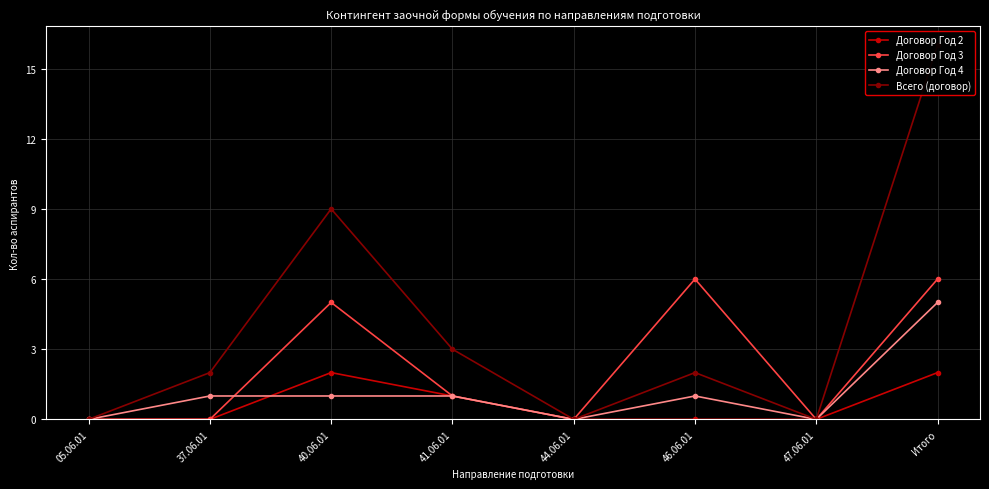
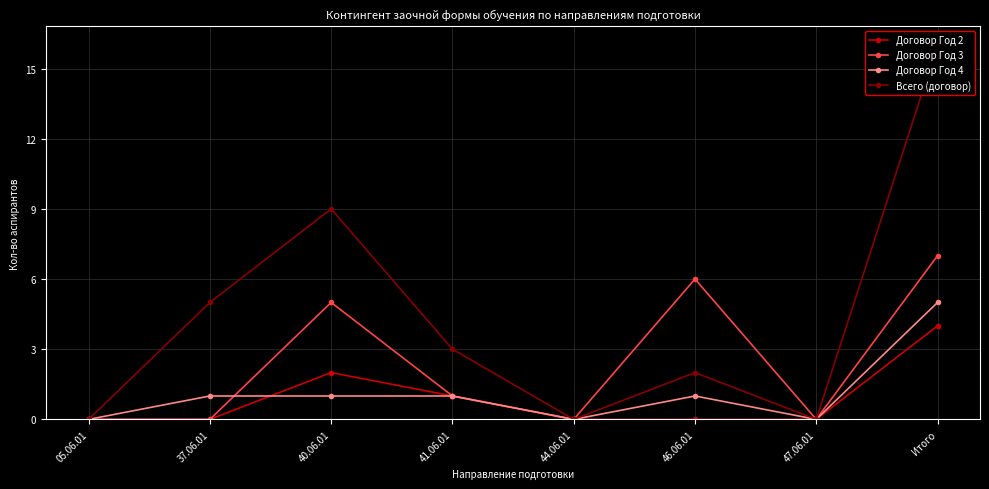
  {
    "Договор Год 2": {
      "40.06.01": 2,
      "46.06.01": 0,
-     "Итого": 2
+     "Итого": 4
    },
    "Договор Год 3": {
      "40.06.01": 5,
      "46.06.01": 6,
-     "Итого": 6
+     "Итого": 7
    },
    "Договор Год 4": {
      "37.06.01": 1,
      "40.06.01": 1,
      "46.06.01": 1,
      "Итого": 5
    },
    "Всего (договор)": {
-     "37.06.01": 2,
+     "37.06.01": 5,
      "40.06.01": 9,
      "41.06.01": 3,
      "46.06.01": 2
    }
  }
